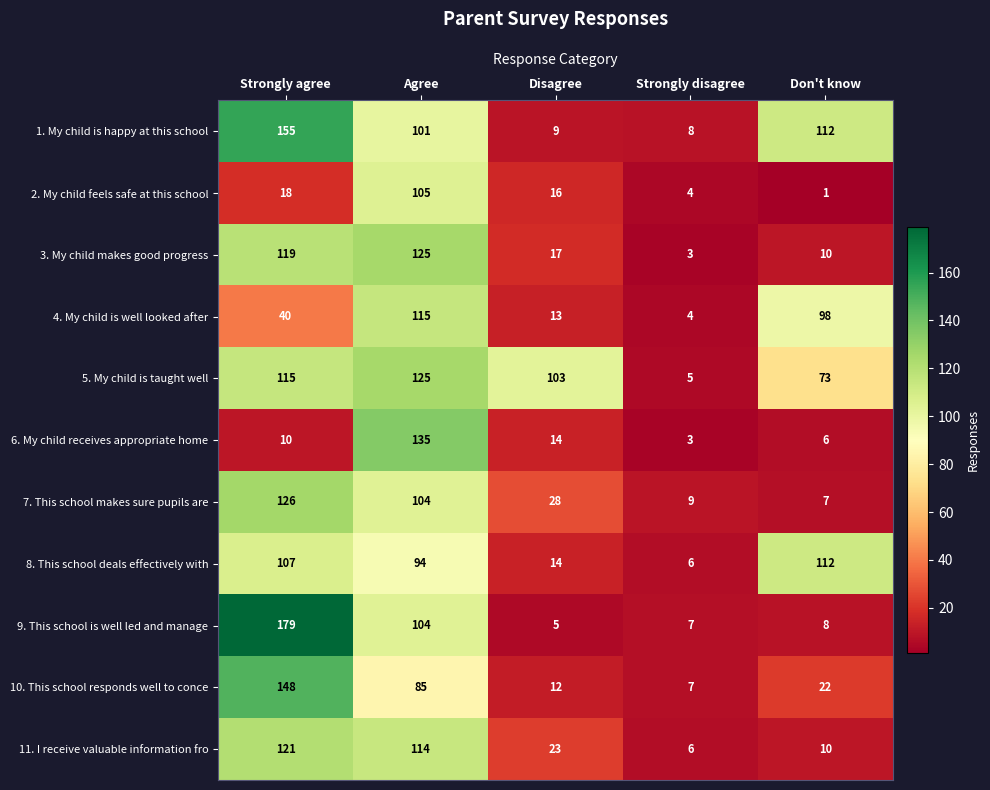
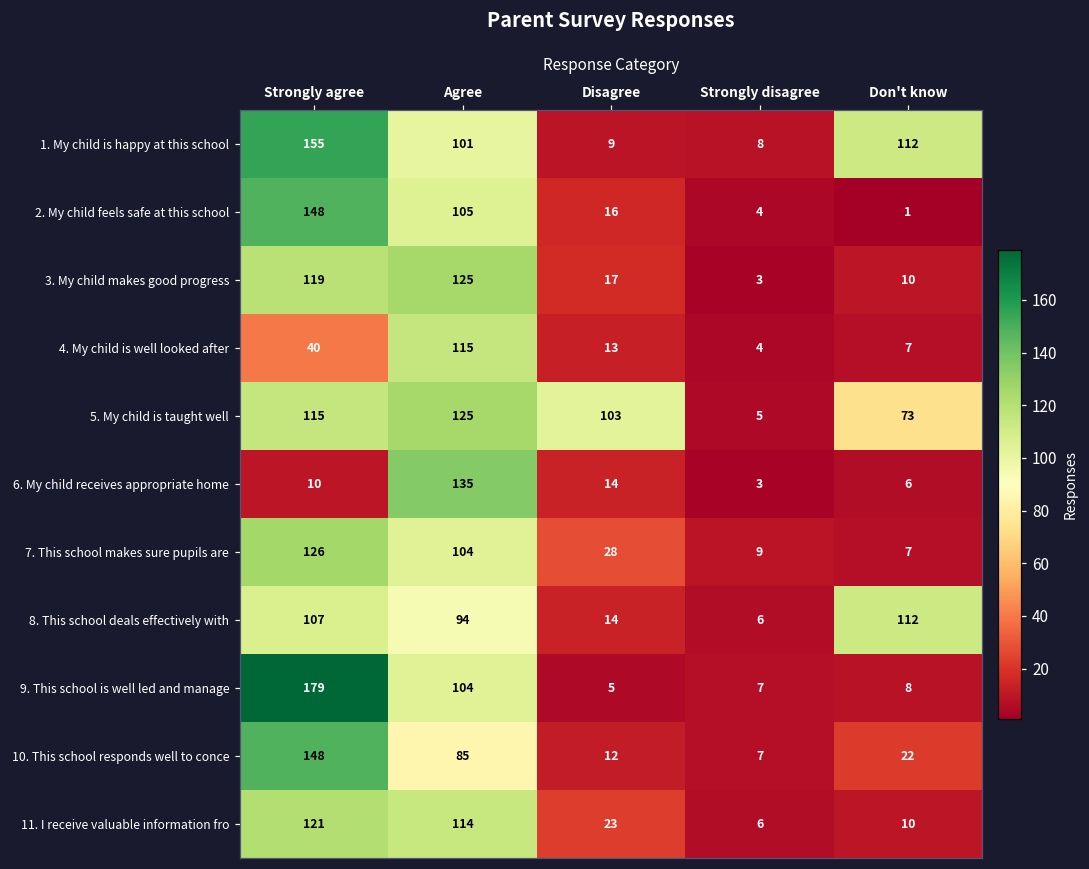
  {
    "1. My child is happy at this school": {
      "Strongly agree": 155,
      "Agree": 101,
      "Disagree": 9,
      "Strongly disagree": 8,
      "Don't know": 112
    },
    "2. My child feels safe at this school": {
-     "Strongly agree": 18,
+     "Strongly agree": 148,
      "Agree": 105,
      "Disagree": 16,
      "Strongly disagree": 4,
      "Don't know": 1
    },
    "3. My child makes good progress": {
      "Strongly agree": 119,
      "Agree": 125,
      "Disagree": 17,
      "Strongly disagree": 3,
      "Don't know": 10
    },
    "4. My child is well looked after": {
      "Strongly agree": 40,
      "Agree": 115,
      "Disagree": 13,
      "Strongly disagree": 4,
-     "Don't know": 98
+     "Don't know": 7
    },
    "5. My child is taught well": {
      "Strongly agree": 115,
      "Agree": 125,
      "Disagree": 103,
      "Strongly disagree": 5,
      "Don't know": 73
    },
    "6. My child receives appropriate home": {
      "Strongly agree": 10,
      "Agree": 135,
      "Disagree": 14,
      "Strongly disagree": 3,
      "Don't know": 6
    },
    "7. This school makes sure pupils are": {
      "Strongly agree": 126,
      "Agree": 104,
      "Disagree": 28,
      "Strongly disagree": 9,
      "Don't know": 7
    },
    "8. This school deals effectively with": {
      "Strongly agree": 107,
      "Agree": 94,
      "Disagree": 14,
      "Strongly disagree": 6,
      "Don't know": 112
    },
    "9. This school is well led and manage": {
      "Strongly agree": 179,
      "Agree": 104,
      "Disagree": 5,
      "Strongly disagree": 7,
      "Don't know": 8
    },
    "10. This school responds well to conce": {
      "Strongly agree": 148,
      "Agree": 85,
      "Disagree": 12,
      "Strongly disagree": 7,
      "Don't know": 22
    },
    "11. I receive valuable information fro": {
      "Strongly agree": 121,
      "Agree": 114,
      "Disagree": 23,
      "Strongly disagree": 6,
      "Don't know": 10
    }
  }
